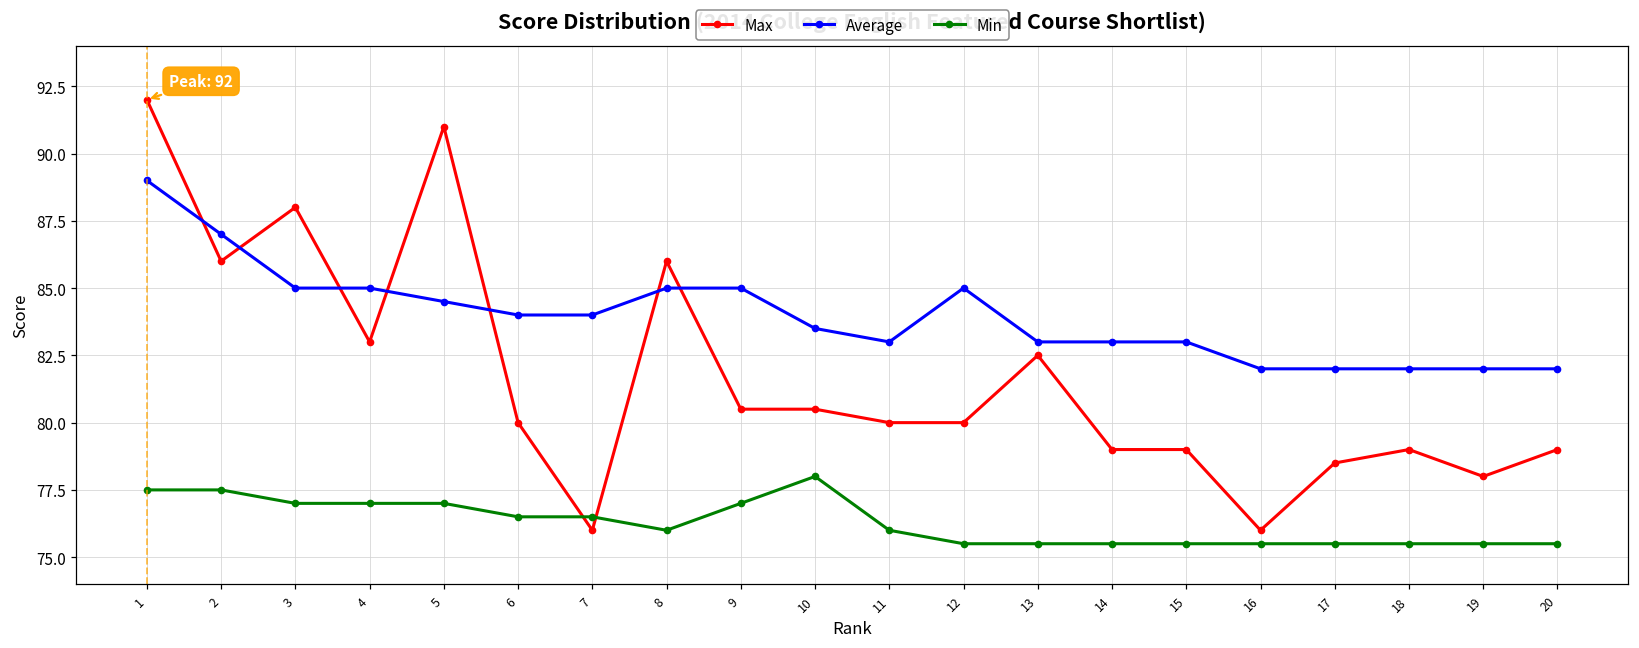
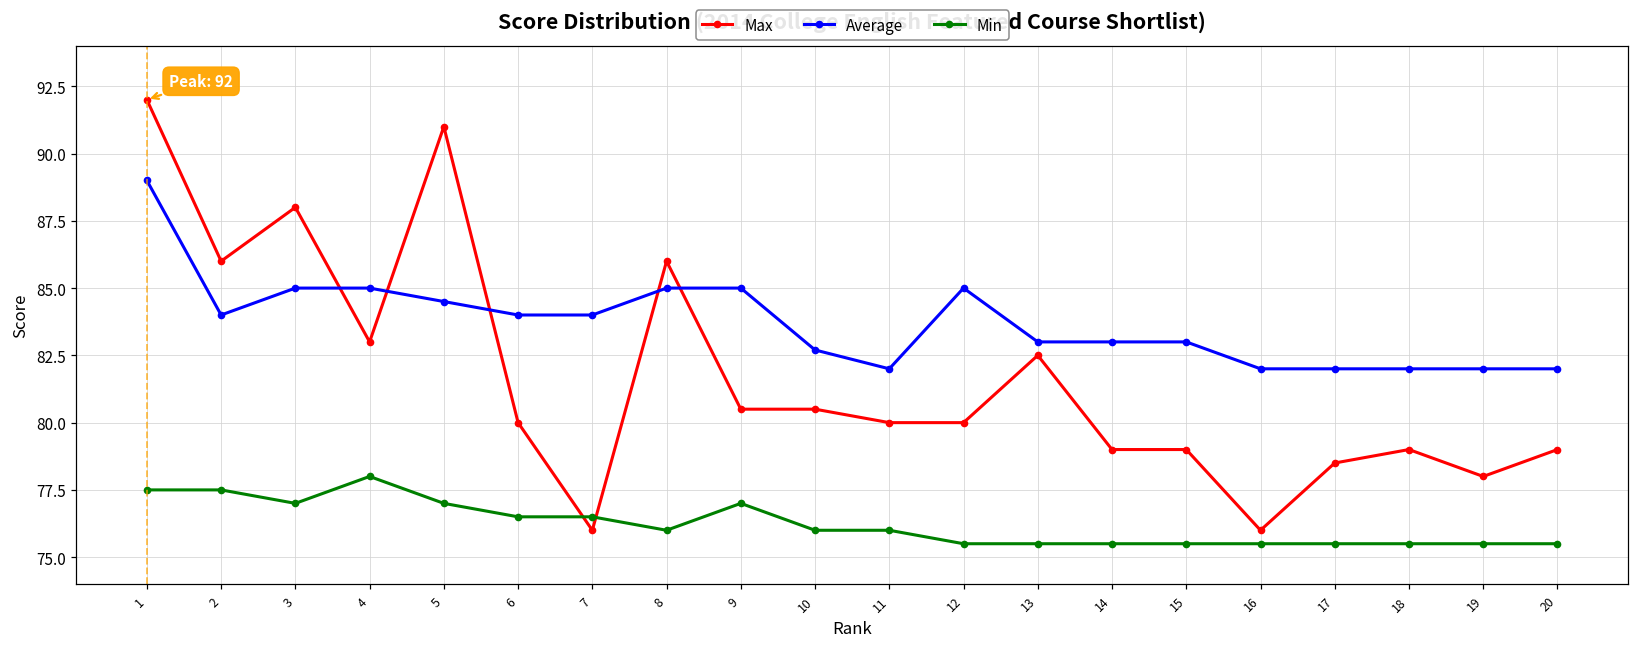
  {
    "Max": {
      "2": 86.0,
      "3": 88.0,
      "4": 83.0,
      "5": 91.0,
      "6": 80.0,
      "7": 76.0,
      "8": 86.0,
      "9": 80.5,
      "10": 80.5,
      "11": 80.0,
      "12": 80.0,
      "13": 82.5,
      "14": 79.0,
      "15": 79.0,
      "16": 76.0,
      "17": 78.5,
      "18": 79.0,
      "19": 78.0,
      "20": 79.0
    },
    "Average": {
      "1": 89.0,
-     "2": 87,
+     "2": 84,
      "3": 85.0,
      "4": 85.0,
      "5": 84.5,
      "6": 84.0,
      "7": 84.0,
      "8": 85.0,
      "9": 85.0,
-     "10": 83.5,
-     "11": 83,
+     "10": 82.7,
+     "11": 82,
      "12": 85.0,
      "13": 83.0,
      "14": 83.0,
      "15": 83.0,
      "16": 82.0,
      "17": 82.0,
      "18": 82.0,
      "19": 82.0,
      "20": 82.0
    },
    "Min": {
      "1": 77.5,
      "2": 77.5,
      "3": 77,
-     "4": 77,
+     "4": 78,
      "5": 77,
      "6": 76.5,
      "7": 76.5,
      "8": 76,
      "9": 77,
-     "10": 78,
+     "10": 76,
      "11": 76,
      "12": 75.5,
      "13": 75.5,
      "14": 75.5,
      "15": 75.5,
      "16": 75.5,
      "17": 75.5,
      "18": 75.5,
      "19": 75.5,
      "20": 75.5
    }
  }
